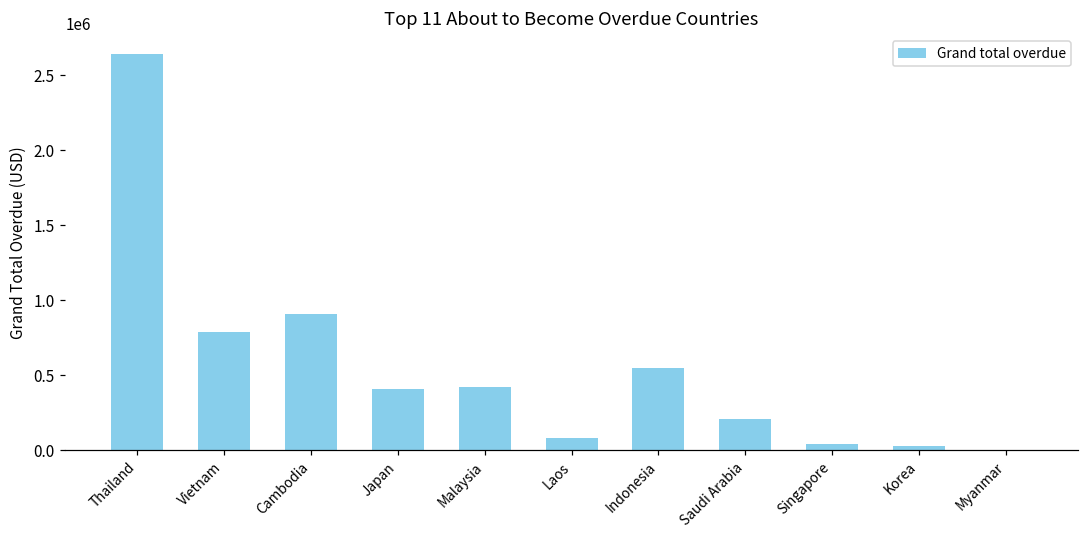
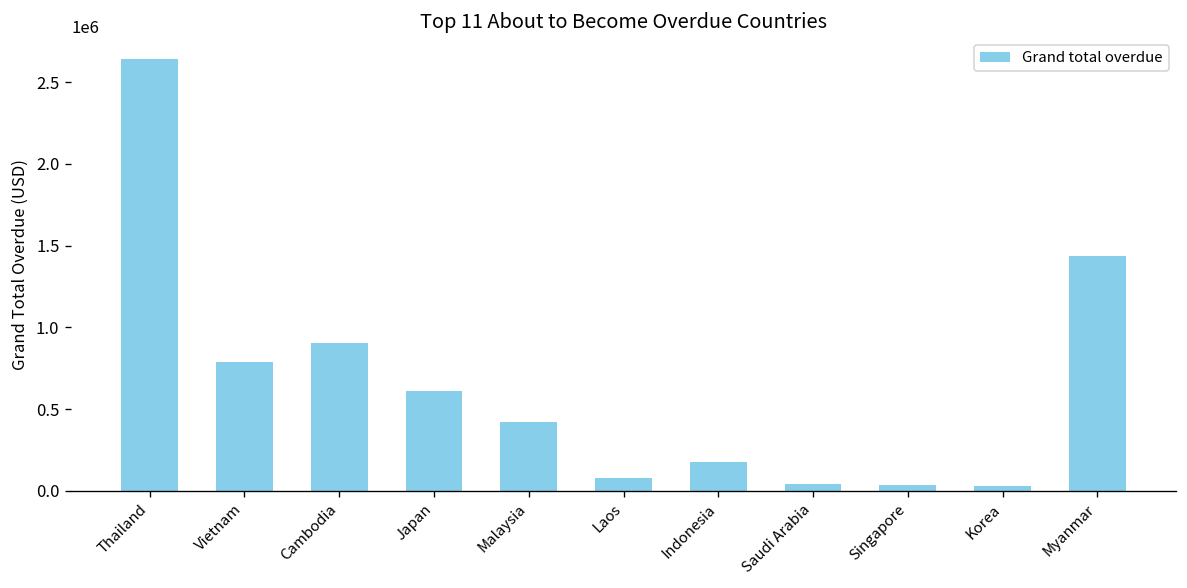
  {
    "Thailand": 2640000,
    "Vietnam": 790000,
    "Cambodia": 910000,
-   "Japan": 410000,
+   "Japan": 610000,
    "Malaysia": 420000,
    "Laos": 80000,
-   "Indonesia": 550000,
-   "Saudi Arabia": 210000,
+   "Indonesia": 170000,
+   "Saudi Arabia": 40000,
    "Singapore": 40000,
    "Korea": 30000,
-   "Myanmar": 0
+   "Myanmar": 1440000
  }
